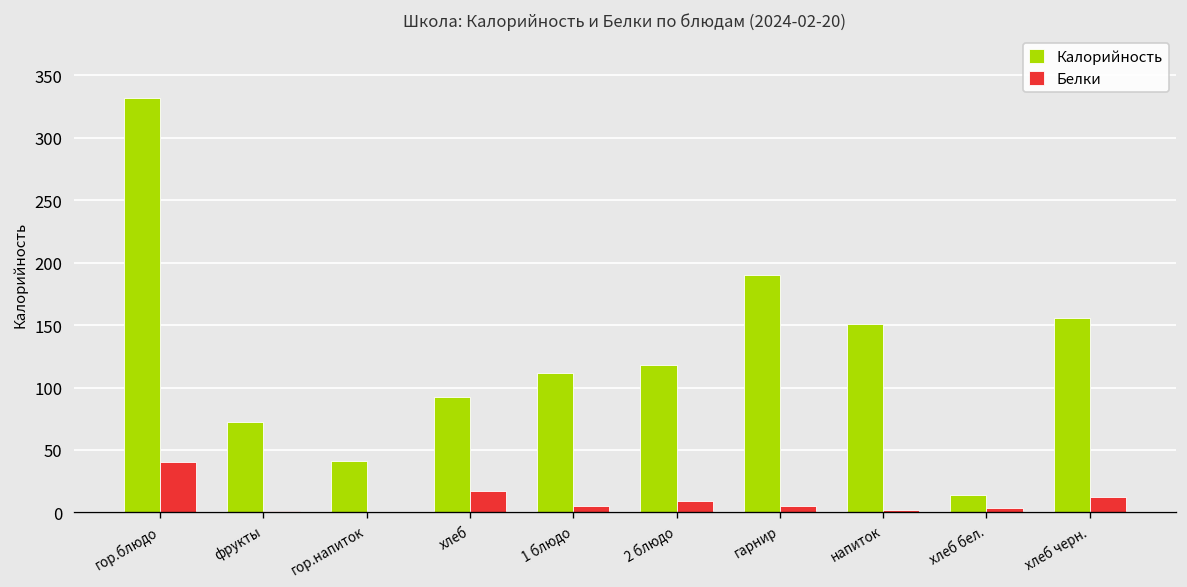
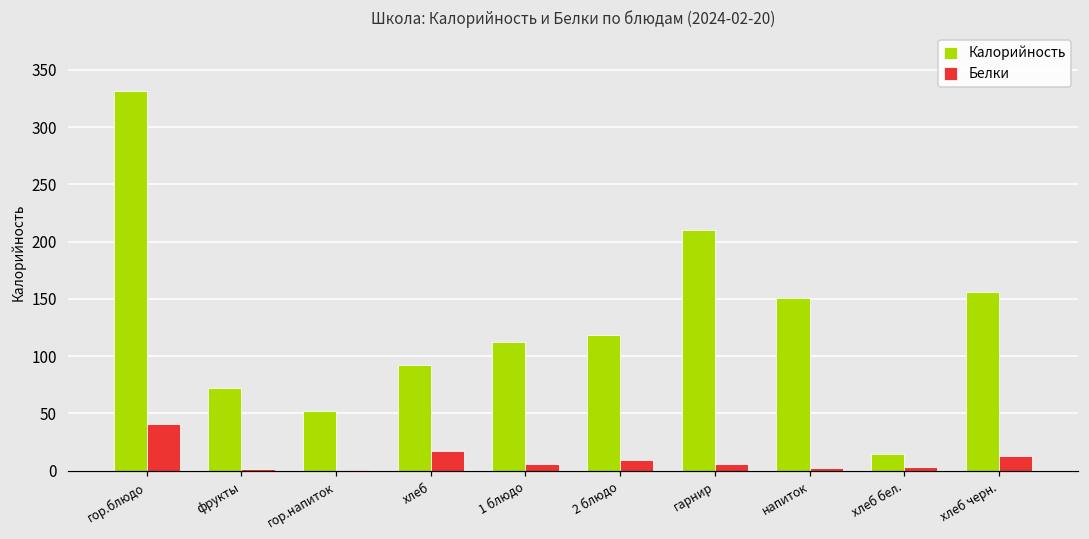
  {
    "Калорийность": {
      "гор.блюдо": 332,
      "фрукты": 72,
-     "гор.напиток": 41,
+     "гор.напиток": 52,
      "хлеб": 92,
      "1 блюдо": 112,
      "2 блюдо": 118,
-     "гарнир": 190,
+     "гарнир": 210,
      "напиток": 151,
      "хлеб бел.": 14,
      "хлеб черн.": 156
    },
    "Белки": {
      "гор.блюдо": 41,
      "хлеб": 17,
      "1 блюдо": 5,
      "2 блюдо": 9,
      "гарнир": 5,
      "хлеб бел.": 3,
      "хлеб черн.": 13
    }
  }
